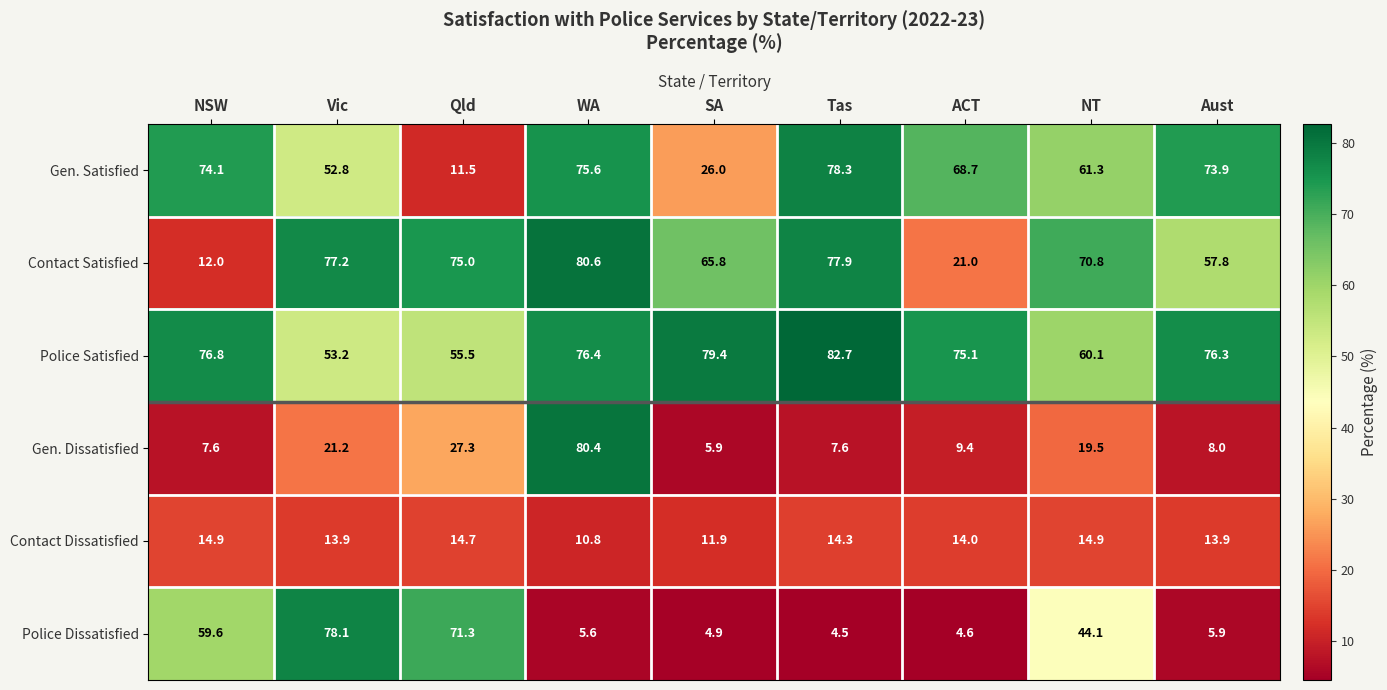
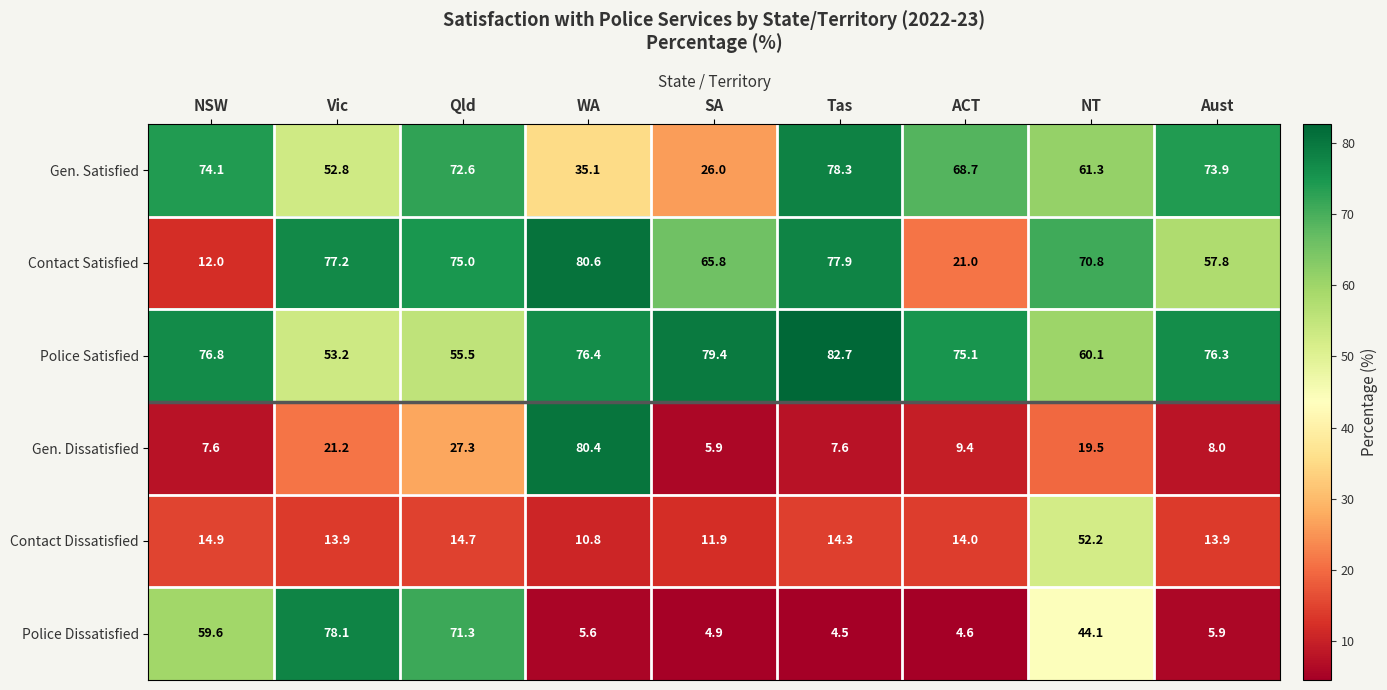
  {
    "Gen. Satisfied": {
      "NSW": 74.1,
      "Vic": 52.8,
-     "Qld": 11.5,
-     "WA": 75.6,
+     "Qld": 72.6,
+     "WA": 35.1,
      "SA": 26.0,
      "Tas": 78.3,
      "ACT": 68.7,
      "NT": 61.3,
      "Aust": 73.9
    },
    "Contact Satisfied": {
      "NSW": 12.0,
      "Vic": 77.2,
      "Qld": 75.0,
      "WA": 80.6,
      "SA": 65.8,
      "Tas": 77.9,
      "ACT": 21.0,
      "NT": 70.8,
      "Aust": 57.8
    },
    "Police Satisfied": {
      "NSW": 76.8,
      "Vic": 53.2,
      "Qld": 55.5,
      "WA": 76.4,
      "SA": 79.4,
      "Tas": 82.7,
      "ACT": 75.1,
      "NT": 60.1,
      "Aust": 76.3
    },
    "Gen. Dissatisfied": {
      "NSW": 7.6,
      "Vic": 21.2,
      "Qld": 27.3,
      "WA": 80.4,
      "SA": 5.9,
      "Tas": 7.6,
      "ACT": 9.4,
      "NT": 19.5,
      "Aust": 8.0
    },
    "Contact Dissatisfied": {
      "NSW": 14.9,
      "Vic": 13.9,
      "Qld": 14.7,
      "WA": 10.8,
      "SA": 11.9,
      "Tas": 14.3,
      "ACT": 14.0,
-     "NT": 14.9,
+     "NT": 52.2,
      "Aust": 13.9
    },
    "Police Dissatisfied": {
      "NSW": 59.6,
      "Vic": 78.1,
      "Qld": 71.3,
      "WA": 5.6,
      "SA": 4.9,
      "Tas": 4.5,
      "ACT": 4.6,
      "NT": 44.1,
      "Aust": 5.9
    }
  }
